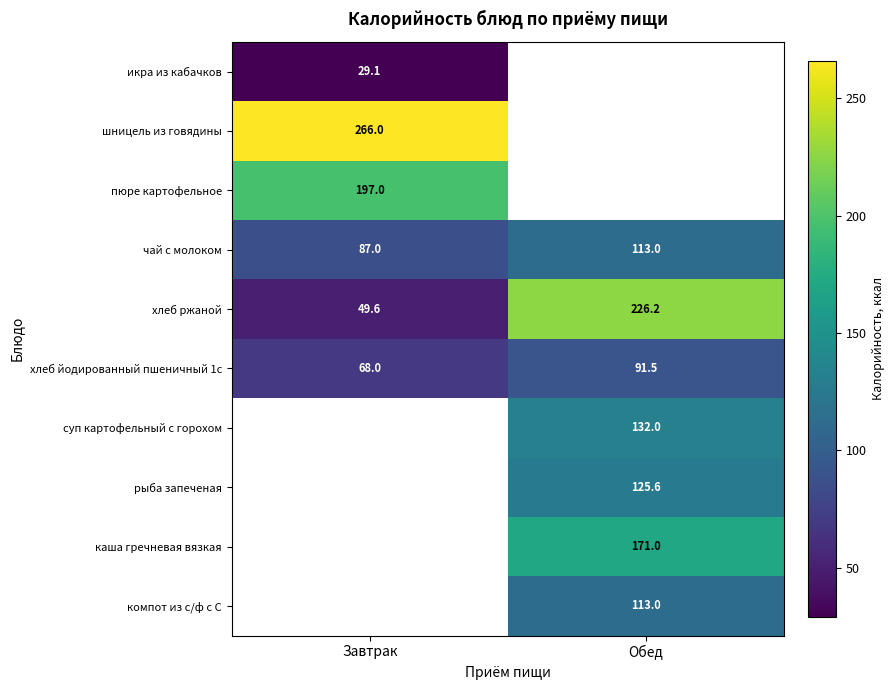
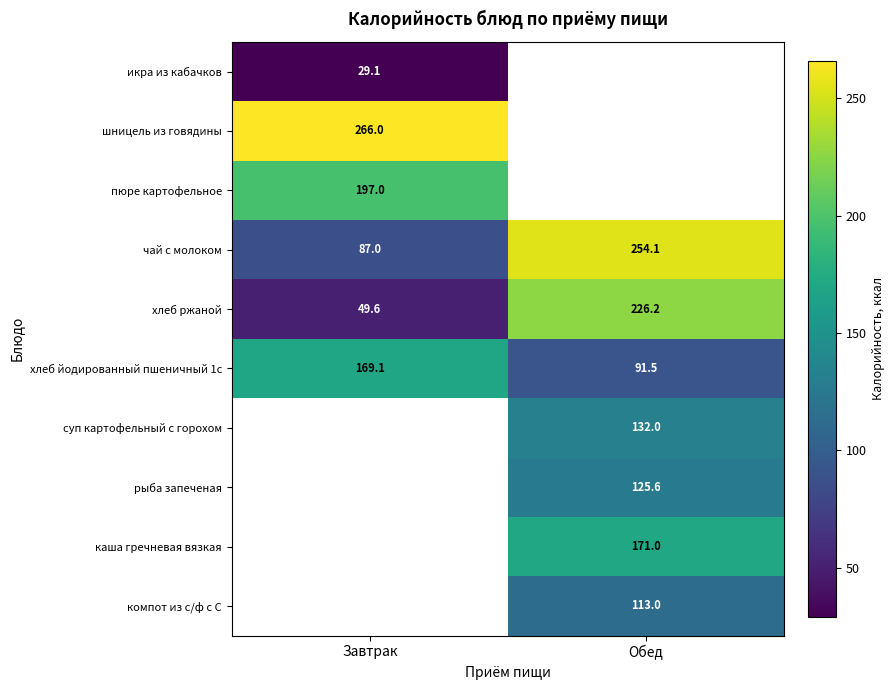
  {
    "икра из кабачков": {
      "Завтрак": 29.1
    },
    "шницель из говядины": {
      "Завтрак": 266.0
    },
    "пюре картофельное": {
      "Завтрак": 197.0
    },
    "чай с молоком": {
      "Завтрак": 87.0,
-     "Обед": 113.0
+     "Обед": 254.1
    },
    "хлеб ржаной": {
      "Завтрак": 49.6,
      "Обед": 226.2
    },
    "хлеб йодированный пшеничный 1с": {
-     "Завтрак": 68.0,
+     "Завтрак": 169.1,
      "Обед": 91.5
    },
    "суп картофельный с горохом": {
      "Обед": 132.0
    },
    "рыба запеченая": {
      "Обед": 125.6
    },
    "каша гречневая вязкая": {
      "Обед": 171.0
    },
    "компот из с/ф с С": {
      "Обед": 113.0
    }
  }
